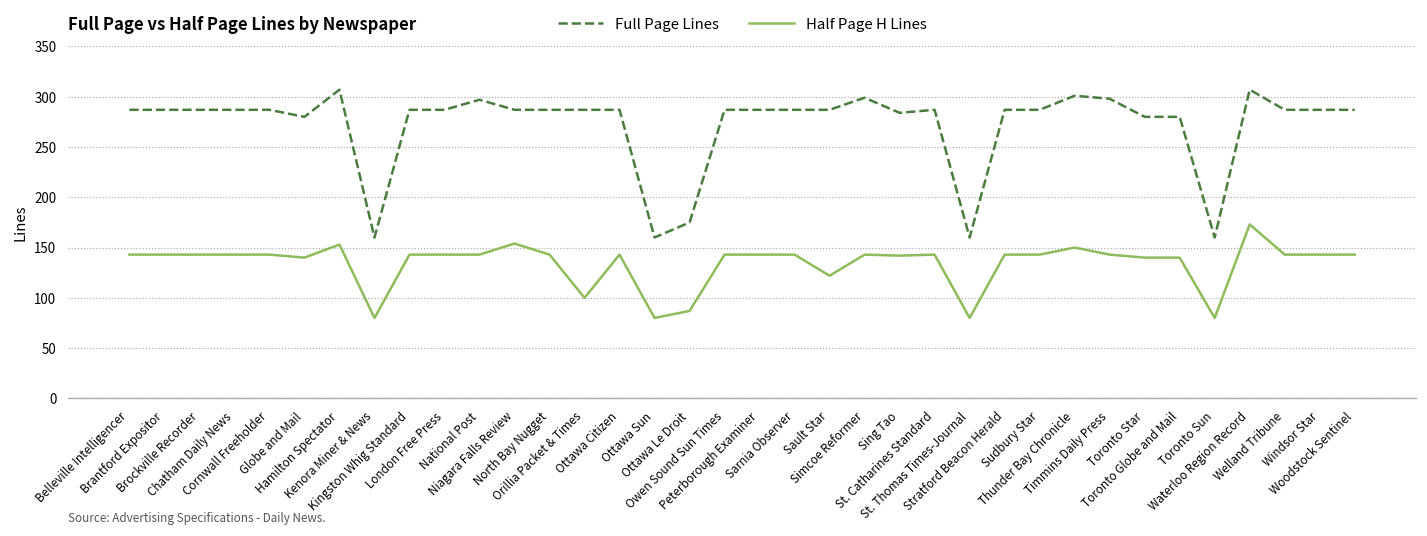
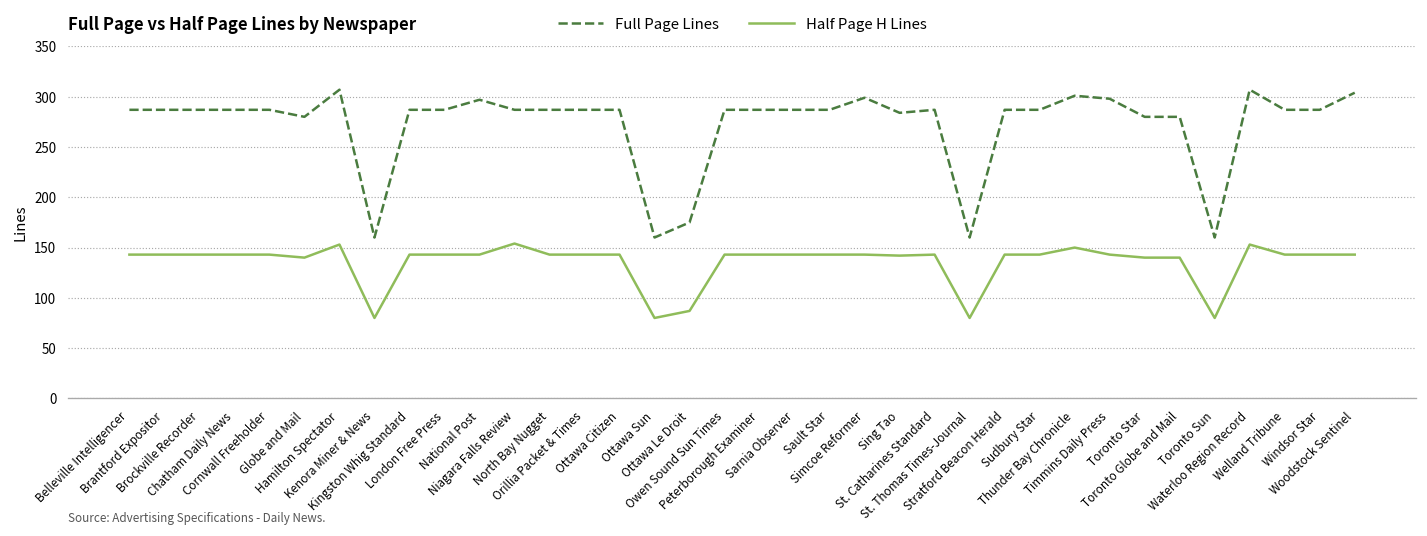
  {
    "Full Page Lines": {
      "Belleville Intelligencer": 290,
      "Brantford Expositor": 290,
      "Brockville Recorder": 290,
      "Chatham Daily News": 290,
      "Cornwall Freeholder": 290,
      "Globe and Mail": 280,
      "Hamilton Spectator": 310,
      "Kenora Miner & News": 160,
      "Kingston Whig Standard": 290,
      "London Free Press": 290,
      "National Post": 300,
      "Niagara Falls Review": 290,
      "North Bay Nugget": 290,
      "Orillia Packet & Times": 290,
      "Ottawa Citizen": 290,
      "Ottawa Sun": 160,
      "Ottawa Le Droit": 180,
      "Owen Sound Sun Times": 290,
      "Peterborough Examiner": 290,
      "Sarnia Observer": 290,
      "Sault Star": 290,
      "Simcoe Reformer": 300,
      "Sing Tao": 280,
      "St. Catharines Standard": 290,
      "St. Thomas Times-Journal": 160,
      "Stratford Beacon Herald": 290,
      "Sudbury Star": 290,
      "Thunder Bay Chronicle": 300,
      "Timmins Daily Press": 300,
      "Toronto Star": 280,
      "Toronto Globe and Mail": 280,
      "Toronto Sun": 160,
      "Waterloo Region Record": 310,
      "Welland Tribune": 290,
      "Windsor Star": 290,
-     "Woodstock Sentinel": 290
+     "Woodstock Sentinel": 300
    },
    "Half Page H Lines": {
      "Belleville Intelligencer": 140,
      "Brantford Expositor": 140,
      "Brockville Recorder": 140,
      "Chatham Daily News": 140,
      "Cornwall Freeholder": 140,
      "Globe and Mail": 140,
      "Hamilton Spectator": 150,
      "Kenora Miner & News": 80,
      "Kingston Whig Standard": 140,
      "London Free Press": 140,
      "National Post": 140,
      "Niagara Falls Review": 150,
      "North Bay Nugget": 140,
-     "Orillia Packet & Times": 100,
+     "Orillia Packet & Times": 140,
      "Ottawa Citizen": 140,
      "Ottawa Sun": 80,
      "Ottawa Le Droit": 90,
      "Owen Sound Sun Times": 140,
      "Peterborough Examiner": 140,
      "Sarnia Observer": 140,
-     "Sault Star": 120,
+     "Sault Star": 140,
      "Simcoe Reformer": 140,
      "Sing Tao": 140,
      "St. Catharines Standard": 140,
      "St. Thomas Times-Journal": 80,
      "Stratford Beacon Herald": 140,
      "Sudbury Star": 140,
      "Thunder Bay Chronicle": 150,
      "Timmins Daily Press": 140,
      "Toronto Star": 140,
      "Toronto Globe and Mail": 140,
      "Toronto Sun": 80,
-     "Waterloo Region Record": 170,
+     "Waterloo Region Record": 150,
      "Welland Tribune": 140,
      "Windsor Star": 140,
      "Woodstock Sentinel": 140
    }
  }
